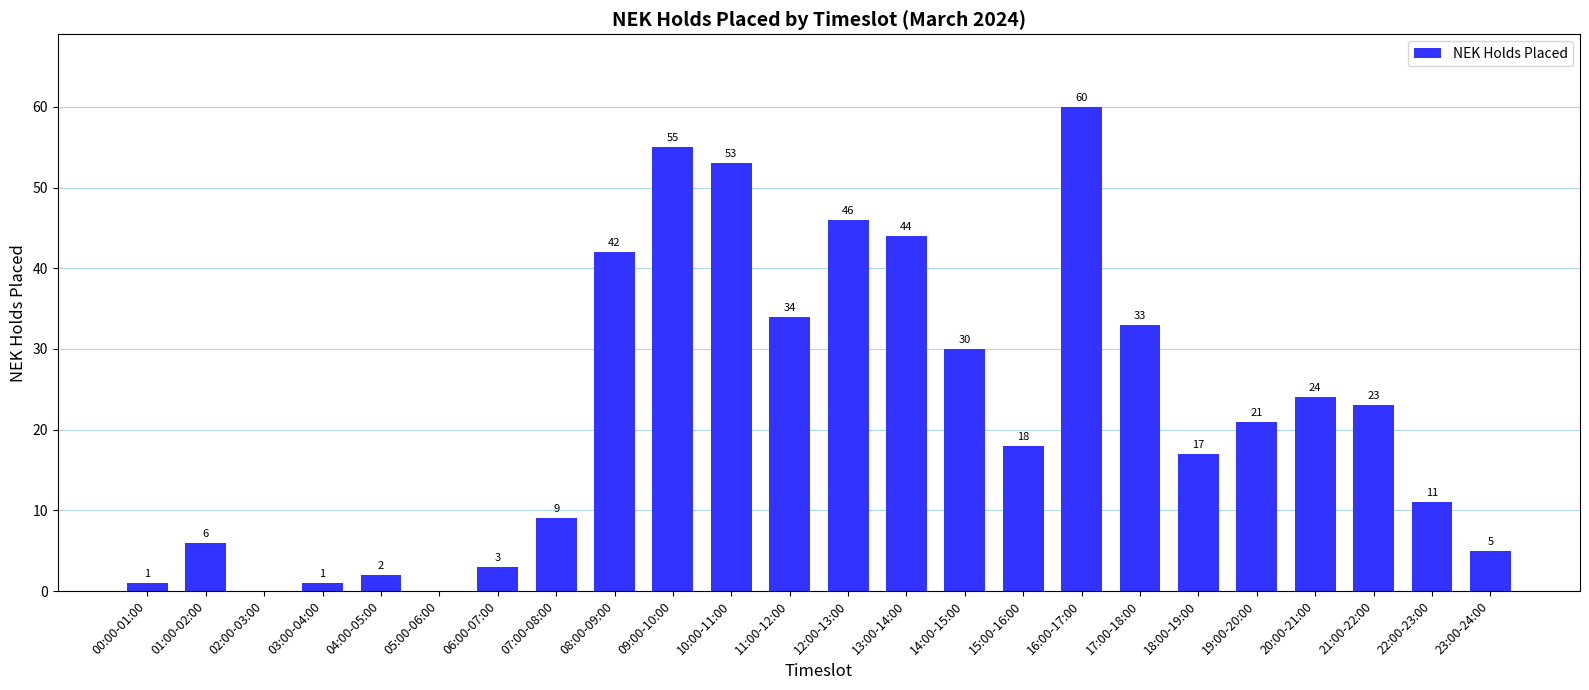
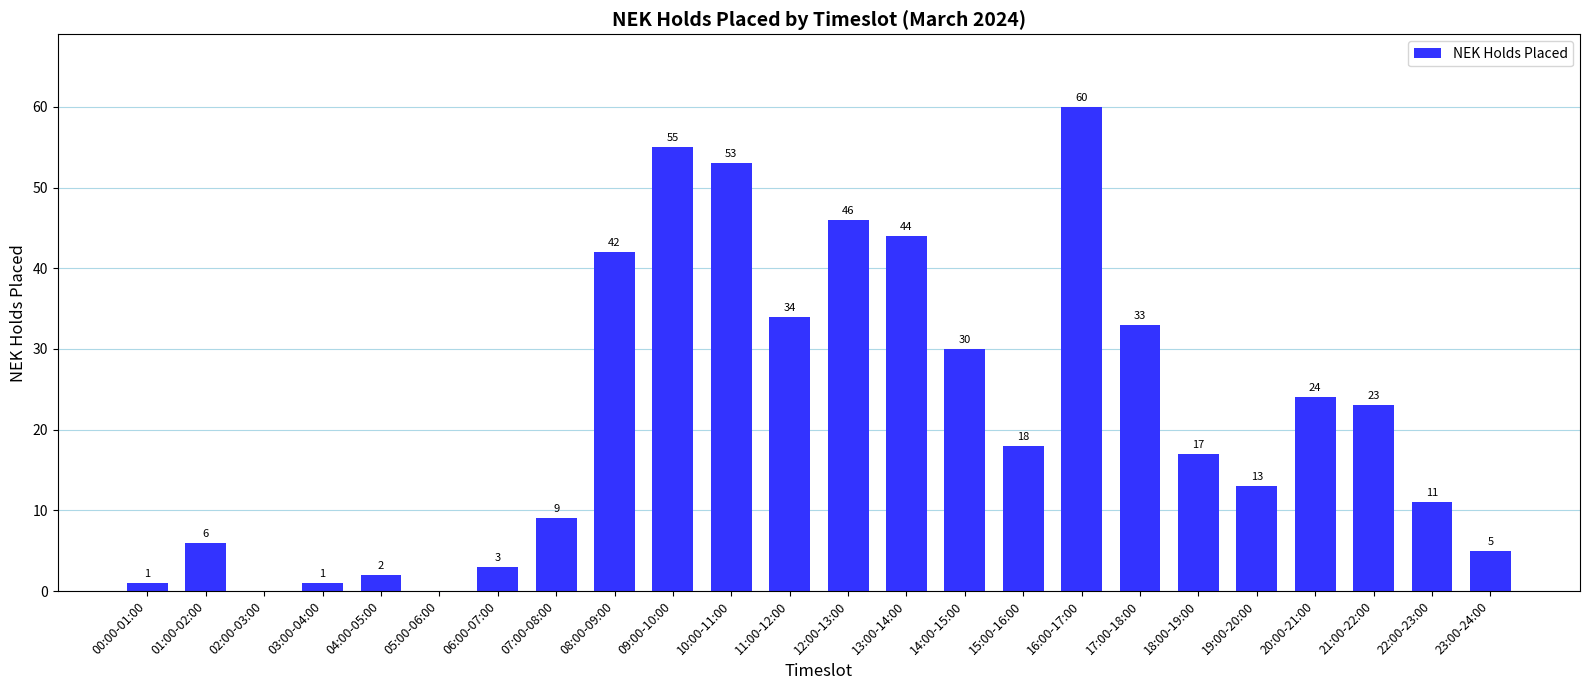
  {
    "00:00-01:00": 1,
    "01:00-02:00": 6,
    "03:00-04:00": 1,
    "04:00-05:00": 2,
    "06:00-07:00": 3,
    "07:00-08:00": 9,
    "08:00-09:00": 42,
    "09:00-10:00": 55,
    "10:00-11:00": 53,
    "11:00-12:00": 34,
    "12:00-13:00": 46,
    "13:00-14:00": 44,
    "14:00-15:00": 30,
    "15:00-16:00": 18,
    "16:00-17:00": 60,
    "17:00-18:00": 33,
    "18:00-19:00": 17,
-   "19:00-20:00": 21,
+   "19:00-20:00": 13,
    "20:00-21:00": 24,
    "21:00-22:00": 23,
    "22:00-23:00": 11,
    "23:00-24:00": 5
  }
